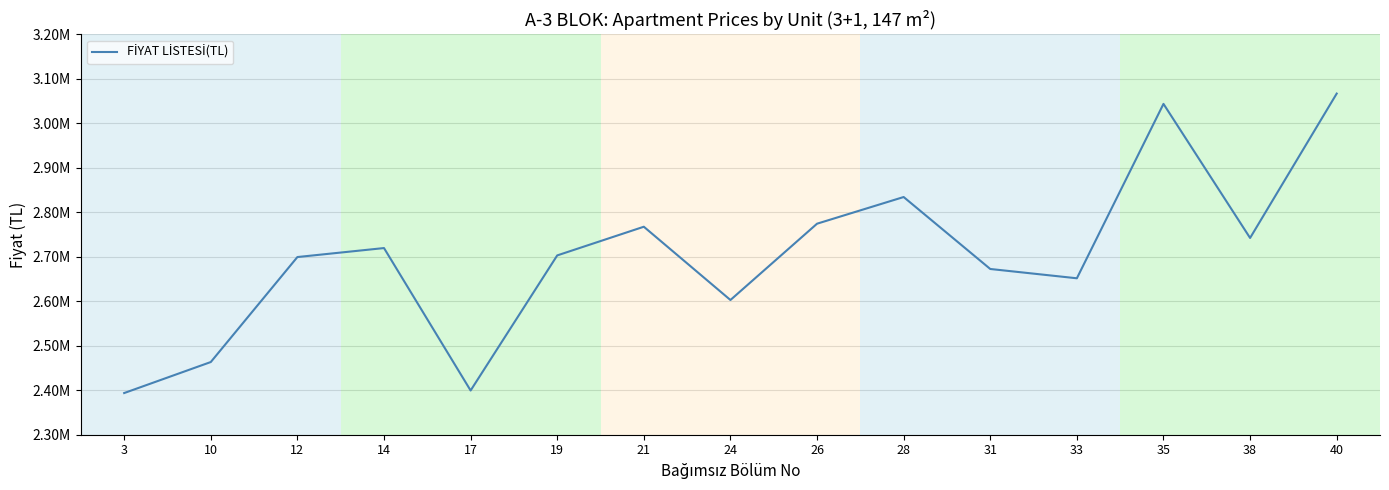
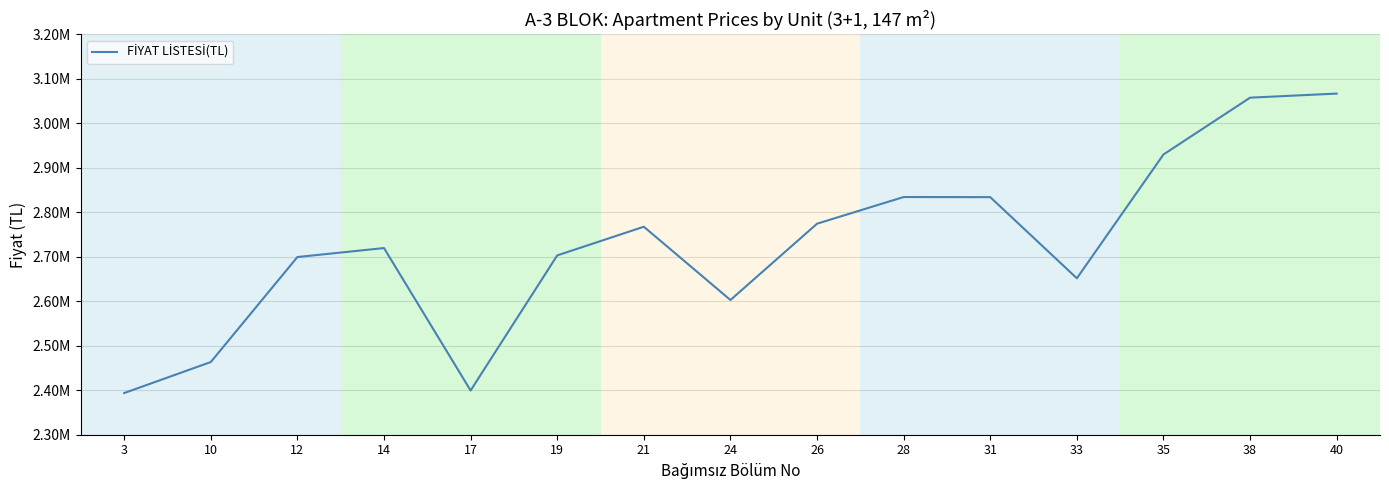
  {
    "3": 2390000,
    "10": 2460000,
    "12": 2700000,
    "14": 2720000,
    "17": 2400000,
    "19": 2700000,
    "21": 2770000,
    "24": 2600000,
    "26": 2770000,
    "28": 2830000,
-   "31": 2670000,
+   "31": 2830000,
    "33": 2650000,
-   "35": 3040000,
-   "38": 2740000,
+   "35": 2930000,
+   "38": 3060000,
    "40": 3070000
  }
